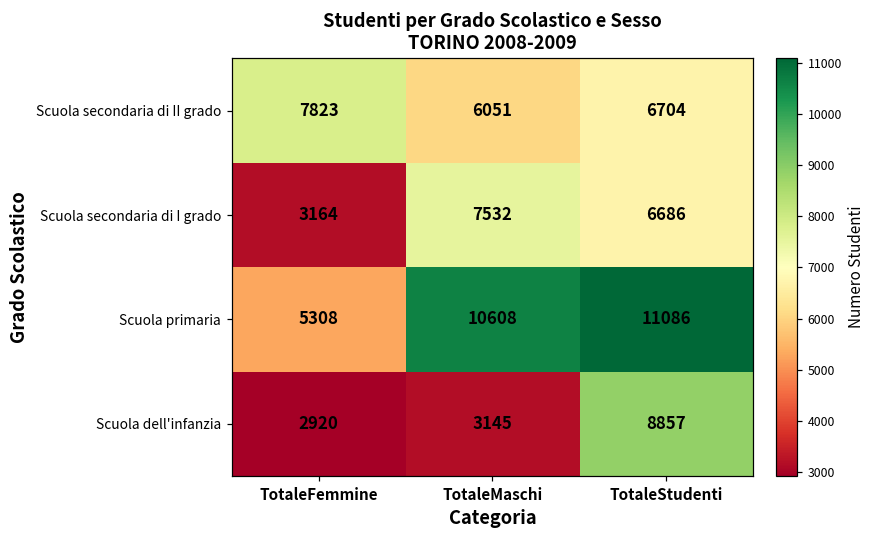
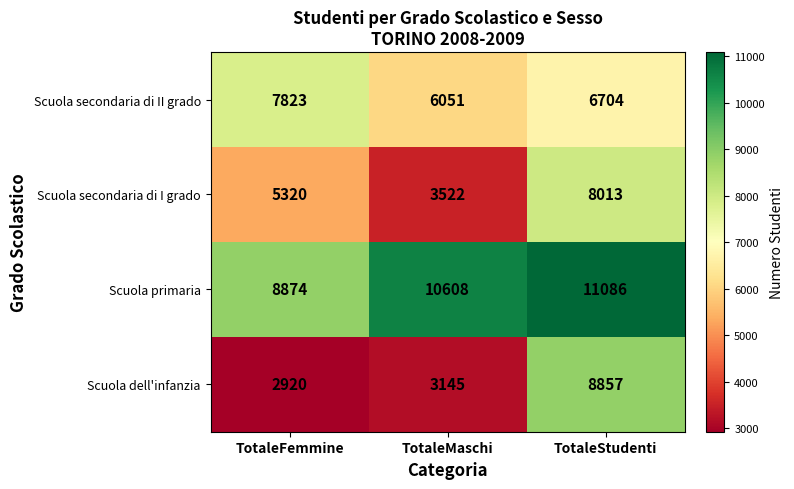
  {
    "Scuola secondaria di II grado": {
      "TotaleFemmine": 7823,
      "TotaleMaschi": 6051,
      "TotaleStudenti": 6704
    },
    "Scuola secondaria di I grado": {
-     "TotaleFemmine": 3164,
-     "TotaleMaschi": 7532,
-     "TotaleStudenti": 6686
+     "TotaleFemmine": 5320,
+     "TotaleMaschi": 3522,
+     "TotaleStudenti": 8013
    },
    "Scuola primaria": {
-     "TotaleFemmine": 5308,
+     "TotaleFemmine": 8874,
      "TotaleMaschi": 10608,
      "TotaleStudenti": 11086
    },
    "Scuola dell'infanzia": {
      "TotaleFemmine": 2920,
      "TotaleMaschi": 3145,
      "TotaleStudenti": 8857
    }
  }
